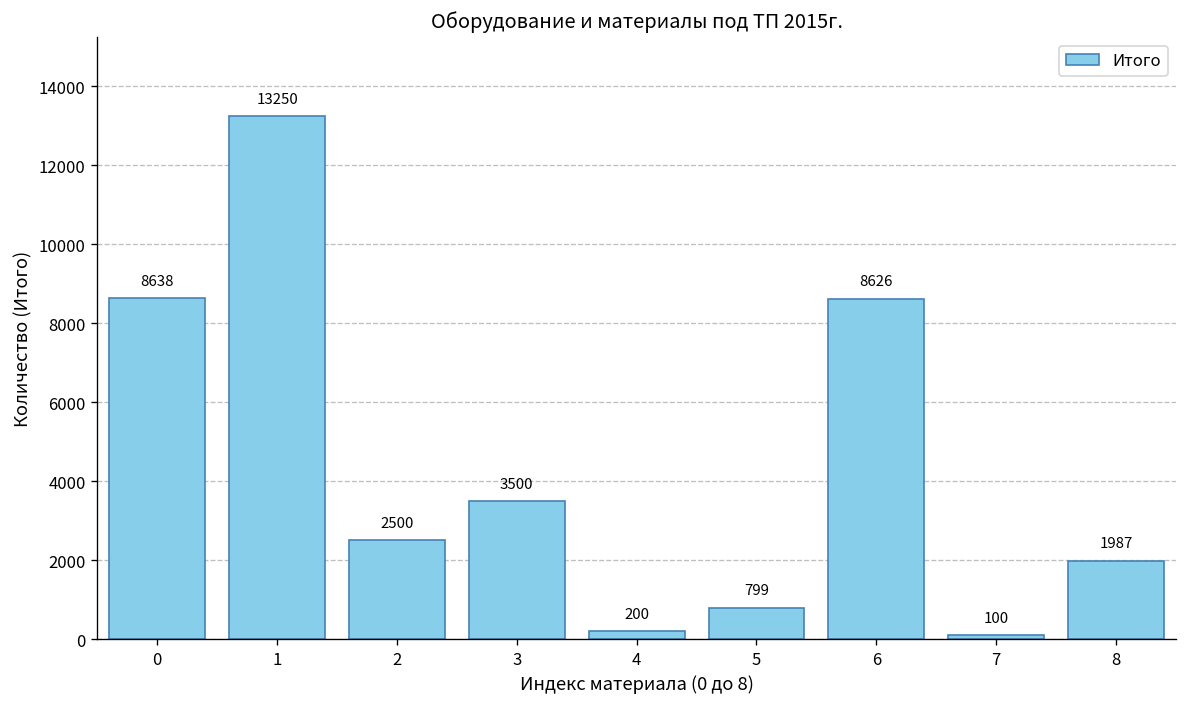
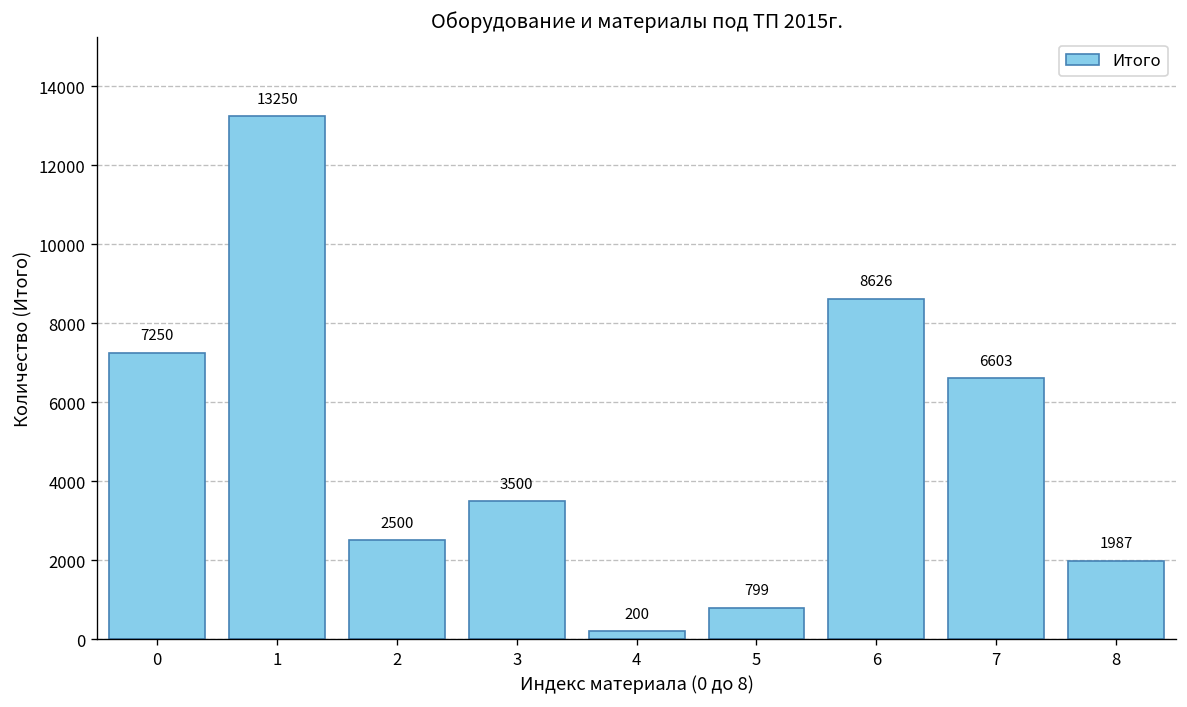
  {
-   "0": 8638,
+   "0": 7250,
    "1": 13250,
    "2": 2500,
    "3": 3500,
    "4": 200,
    "5": 799,
    "6": 8626,
-   "7": 100,
+   "7": 6603,
    "8": 1987
  }
